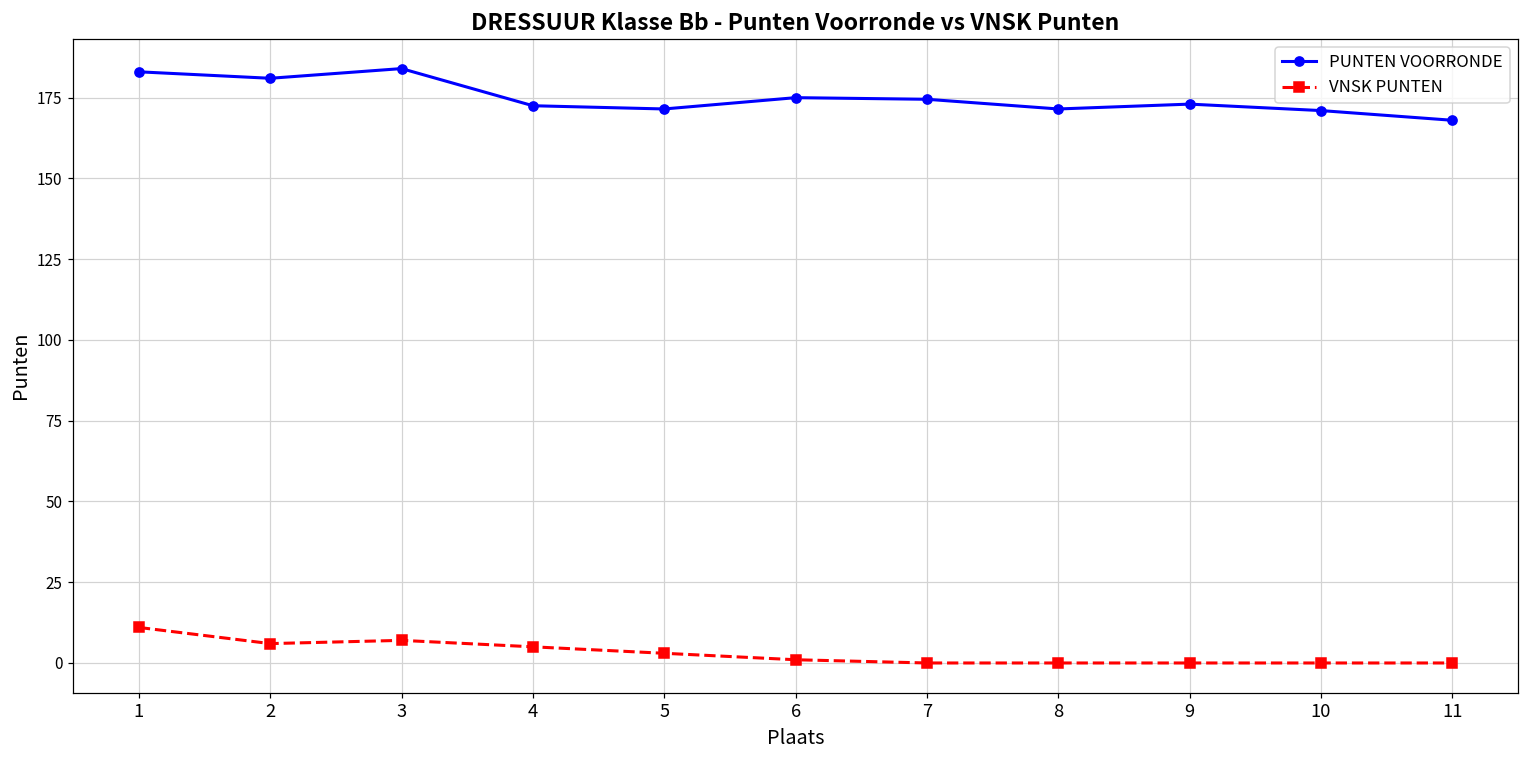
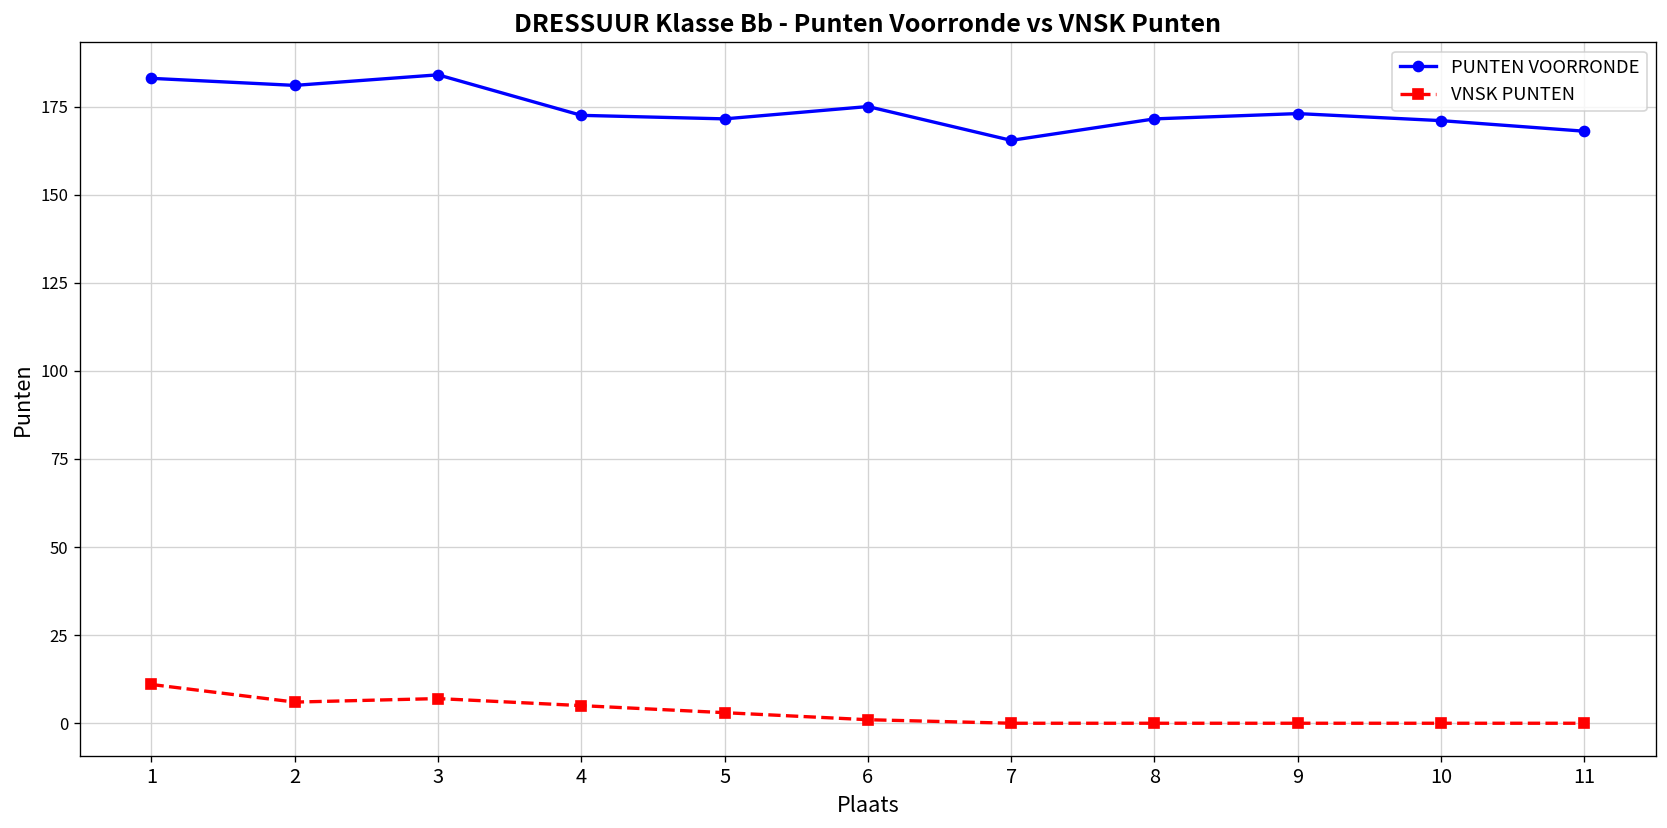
  {
    "PUNTEN VOORRONDE": {
      "1": 183,
      "2": 181,
      "3": 184,
      "4": 173,
      "5": 172,
      "6": 175,
-     "7": 175,
+     "7": 165,
      "8": 172,
      "9": 173,
      "10": 171,
      "11": 168
    },
    "VNSK PUNTEN": {
      "1": 11,
      "2": 6,
      "3": 7,
      "4": 5,
      "5": 3,
      "6": 1,
      "7": 0,
      "8": 0,
      "9": 0,
      "10": 0,
      "11": 0
    }
  }
